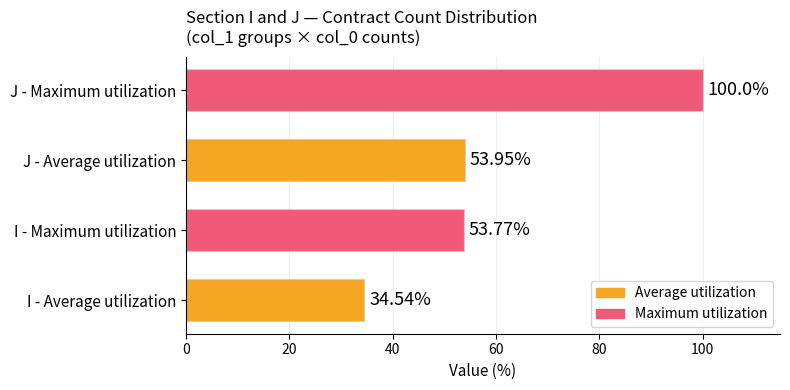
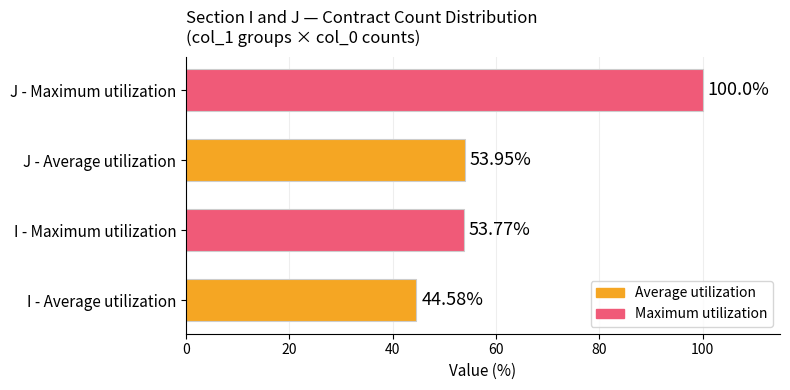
  {
    "J - Maximum utilization": "100.0%",
    "J - Average utilization": "53.95%",
    "I - Maximum utilization": "53.77%",
-   "I - Average utilization": "34.54%"
+   "I - Average utilization": "44.58%"
  }
